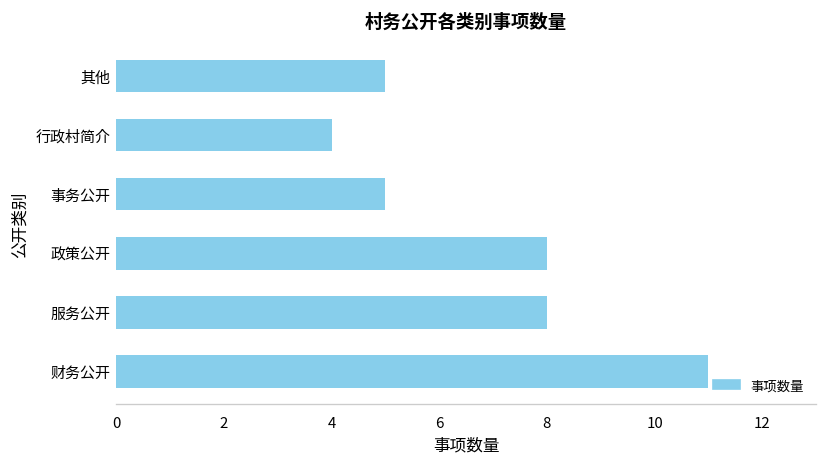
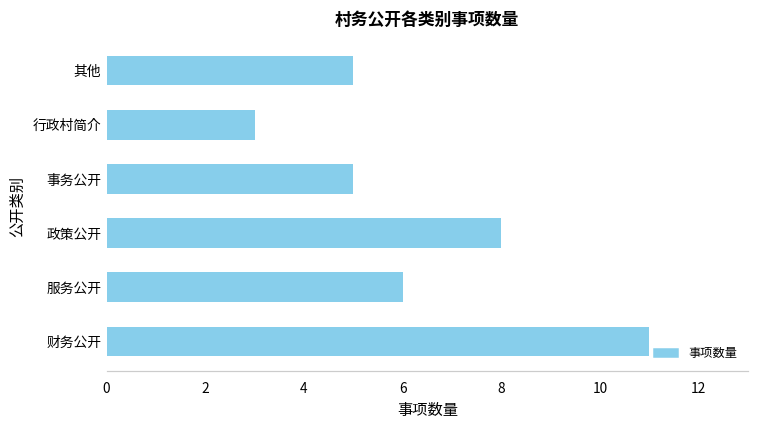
  {
    "其他": 5,
-   "行政村简介": 4,
+   "行政村简介": 3,
    "事务公开": 5,
    "政策公开": 8,
-   "服务公开": 8,
+   "服务公开": 6,
    "财务公开": 11
  }
